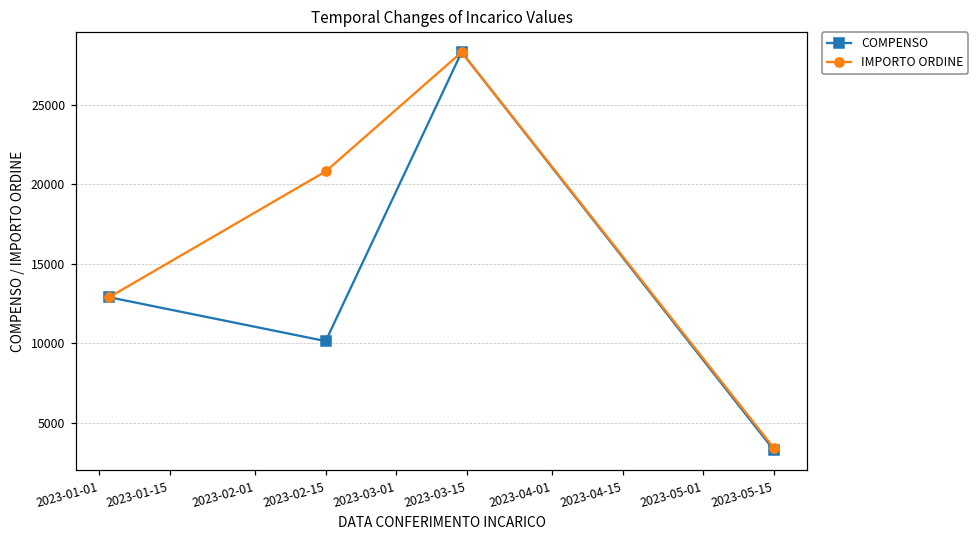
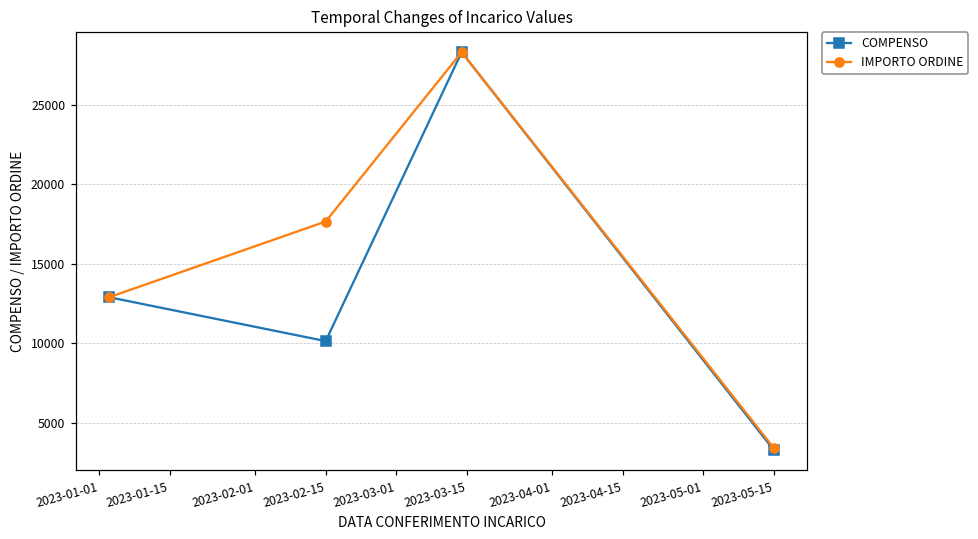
  {
    "COMPENSO": {
      "2023-02-15": 10100
    },
    "IMPORTO ORDINE": {
-     "2023-02-15": 20800
+     "2023-02-15": 17700
    }
  }
